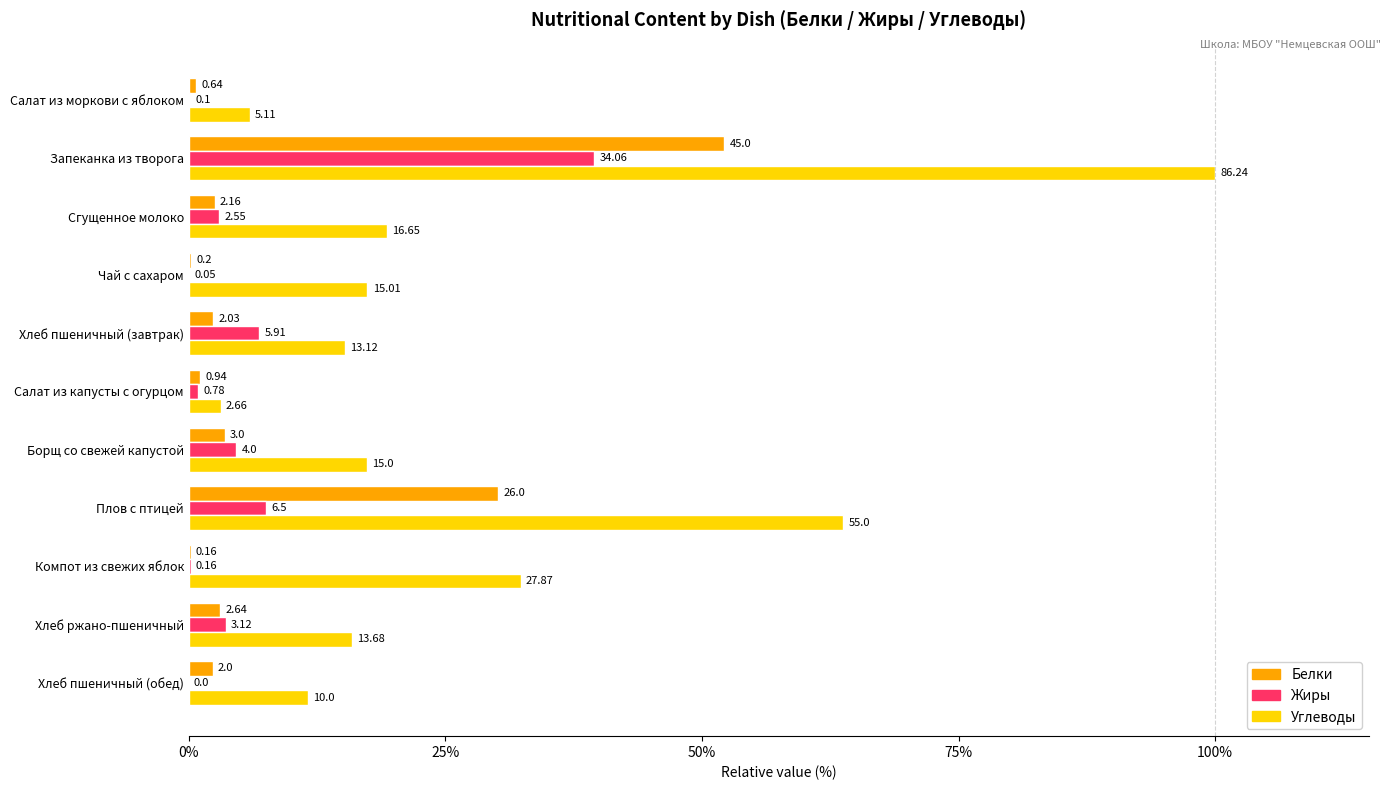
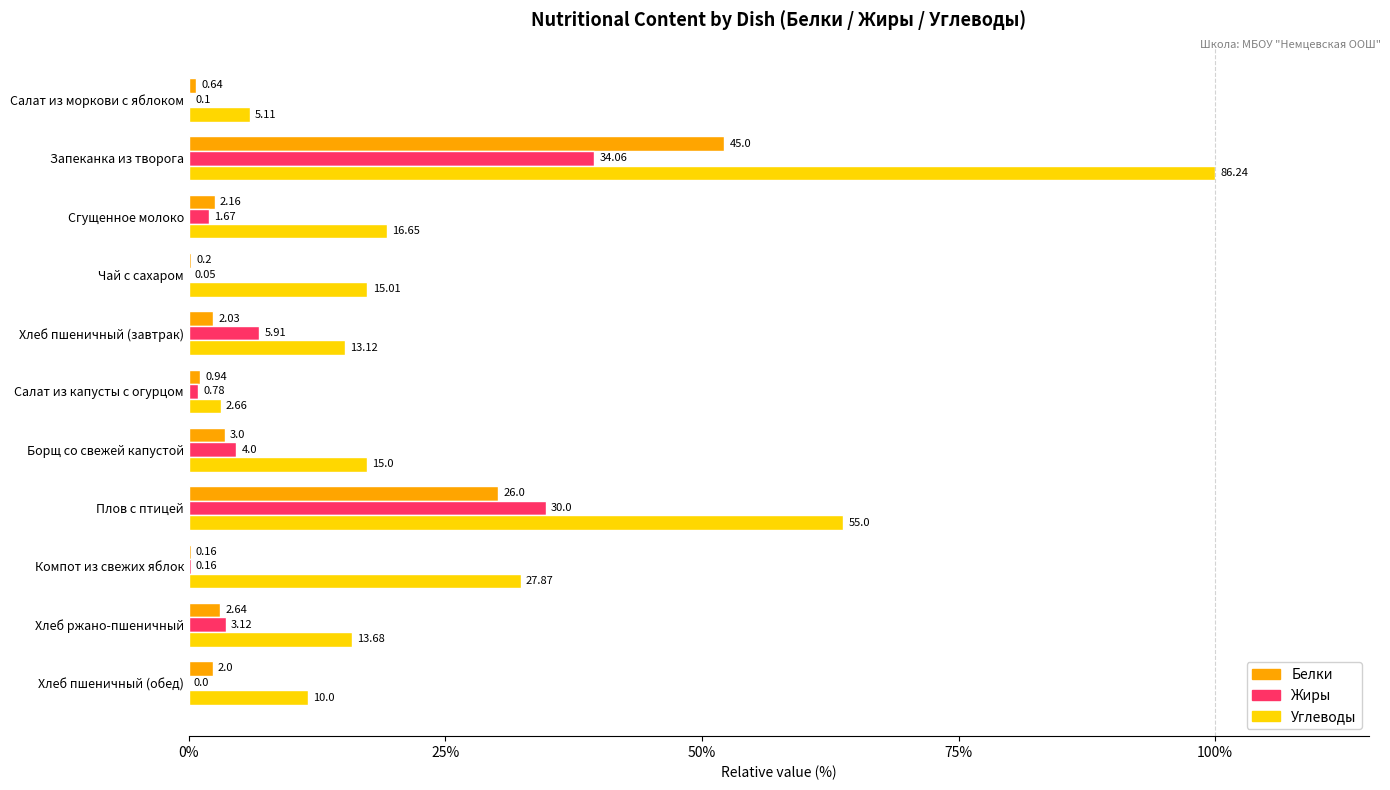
  {
    "Жиры": {
      "Салат из моркови с яблоком": 0.1,
-     "Сгущенное молоко": 2.55,
-     "Плов с птицей": 6.5,
+     "Сгущенное молоко": 1.67,
+     "Плов с птицей": 30.0,
      "Хлеб пшеничный (обед)": 0.0
    }
  }
